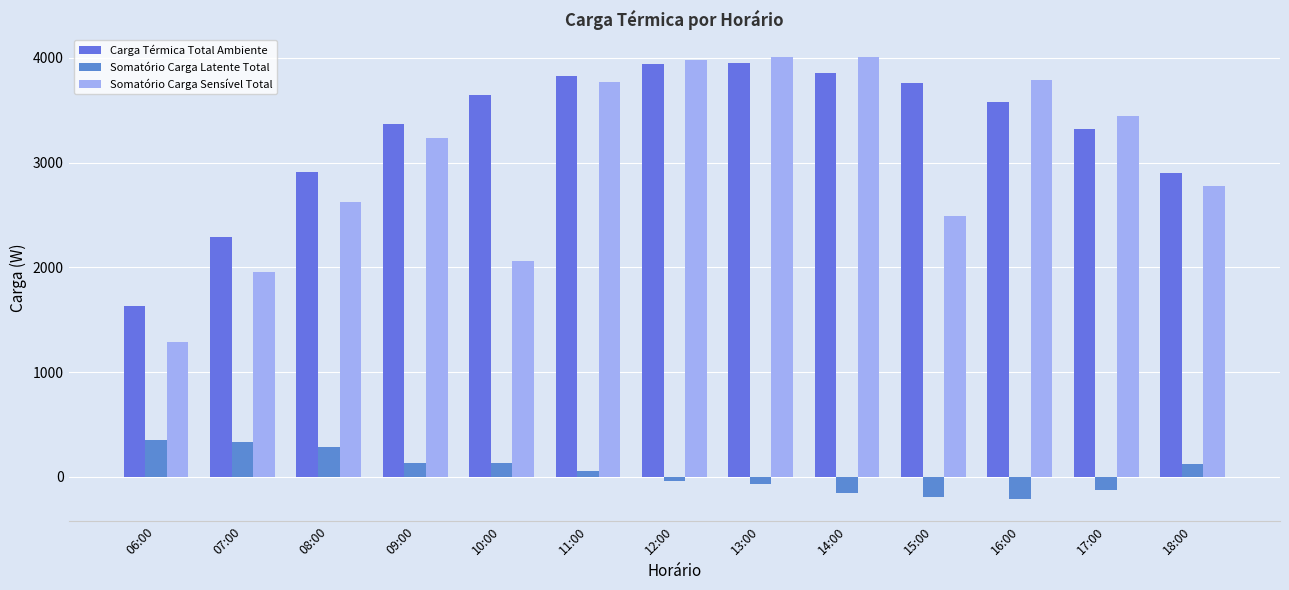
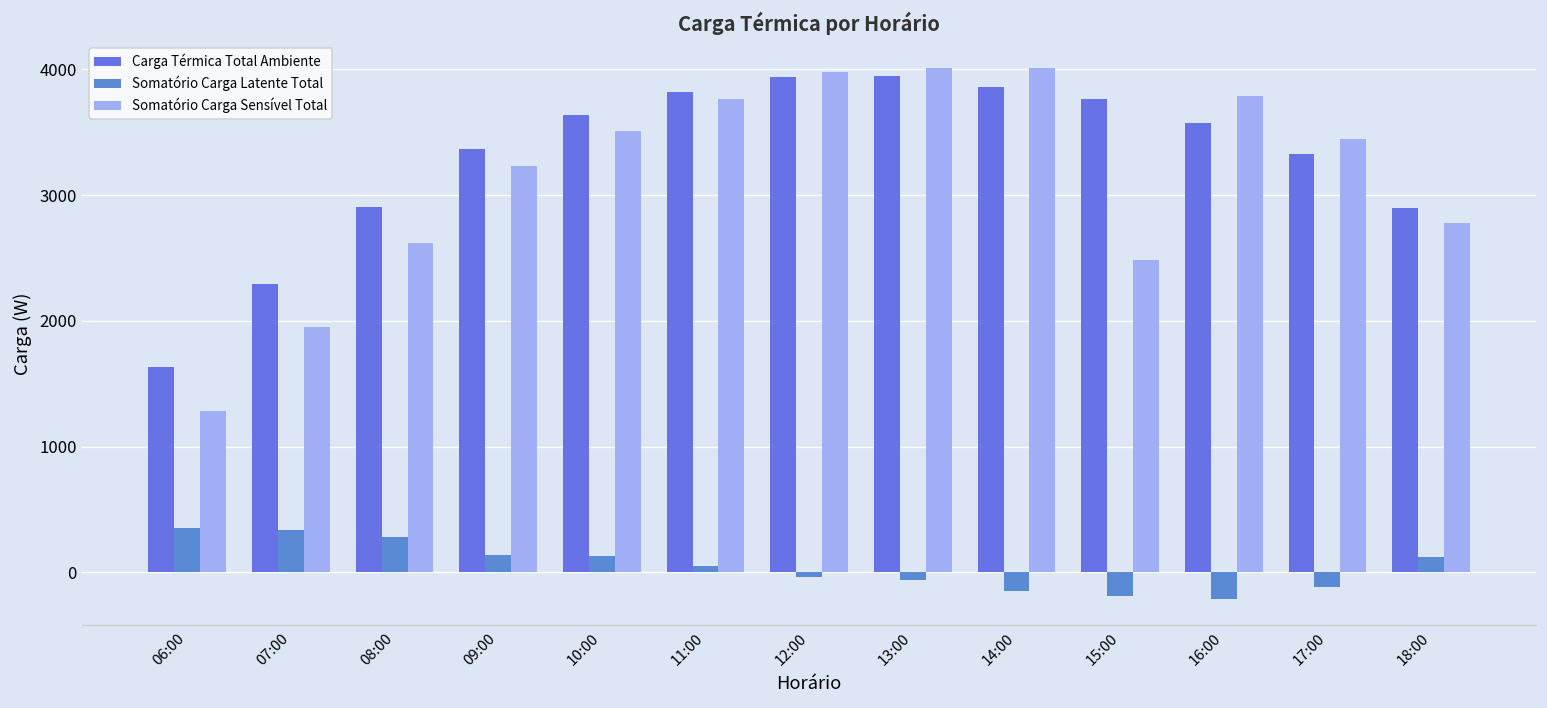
  {
    "Somatório Carga Sensível Total": {
      "06:00": 1290,
      "07:00": 1950,
      "08:00": 2620,
      "09:00": 3230,
-     "10:00": 2060,
+     "10:00": 3510,
      "11:00": 3770,
      "12:00": 3980,
      "13:00": 4010,
      "14:00": 4010,
      "15:00": 2490,
      "16:00": 3780,
      "17:00": 3440,
      "18:00": 2780
    }
  }
